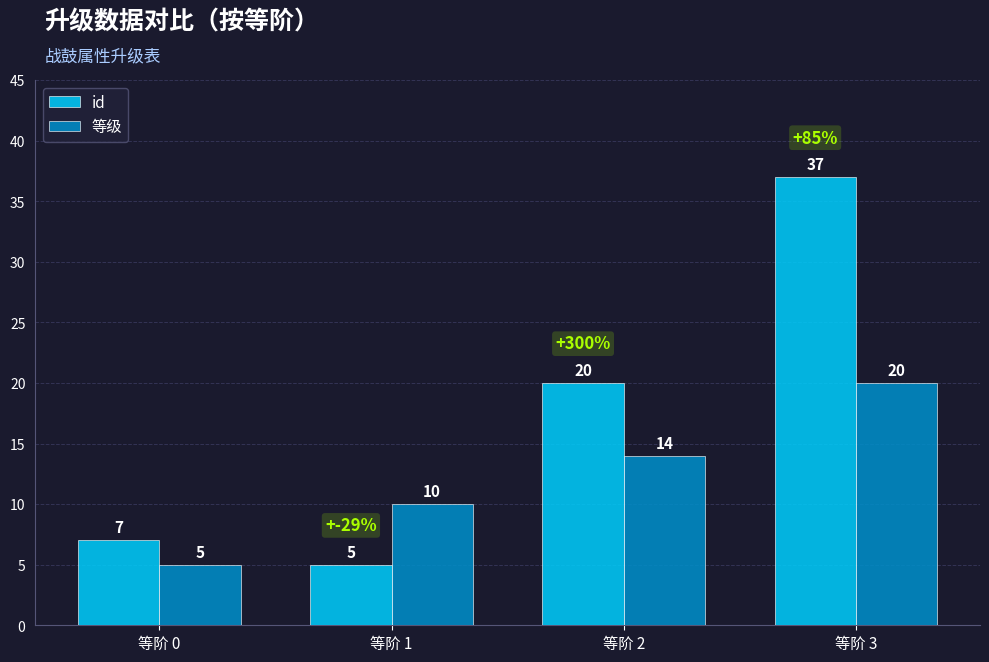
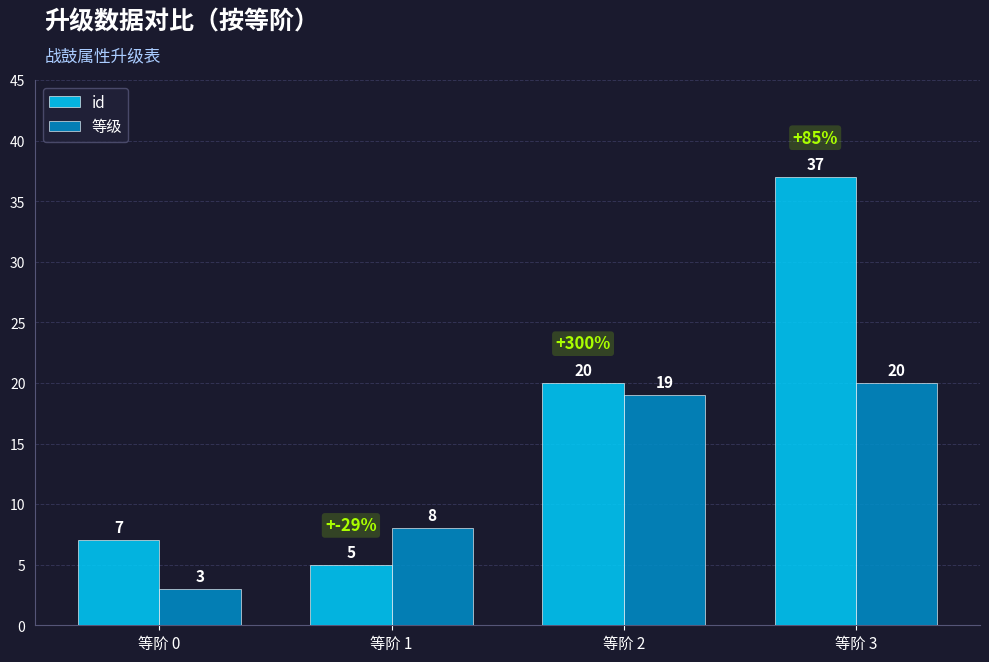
  {
    "id": {
      "等阶 0": 7,
      "等阶 1": 5,
      "等阶 2": 20,
      "等阶 3": 37
    },
    "等级": {
-     "等阶 0": 5,
-     "等阶 1": 10,
-     "等阶 2": 14,
+     "等阶 0": 3,
+     "等阶 1": 8,
+     "等阶 2": 19,
      "等阶 3": 20
    }
  }
